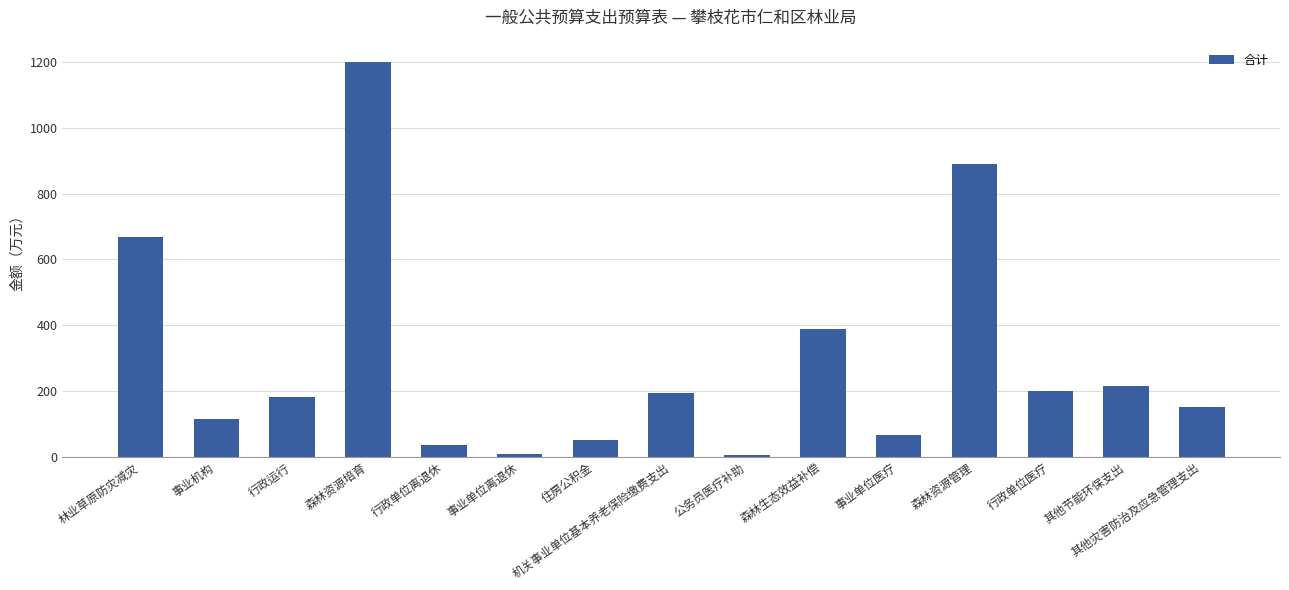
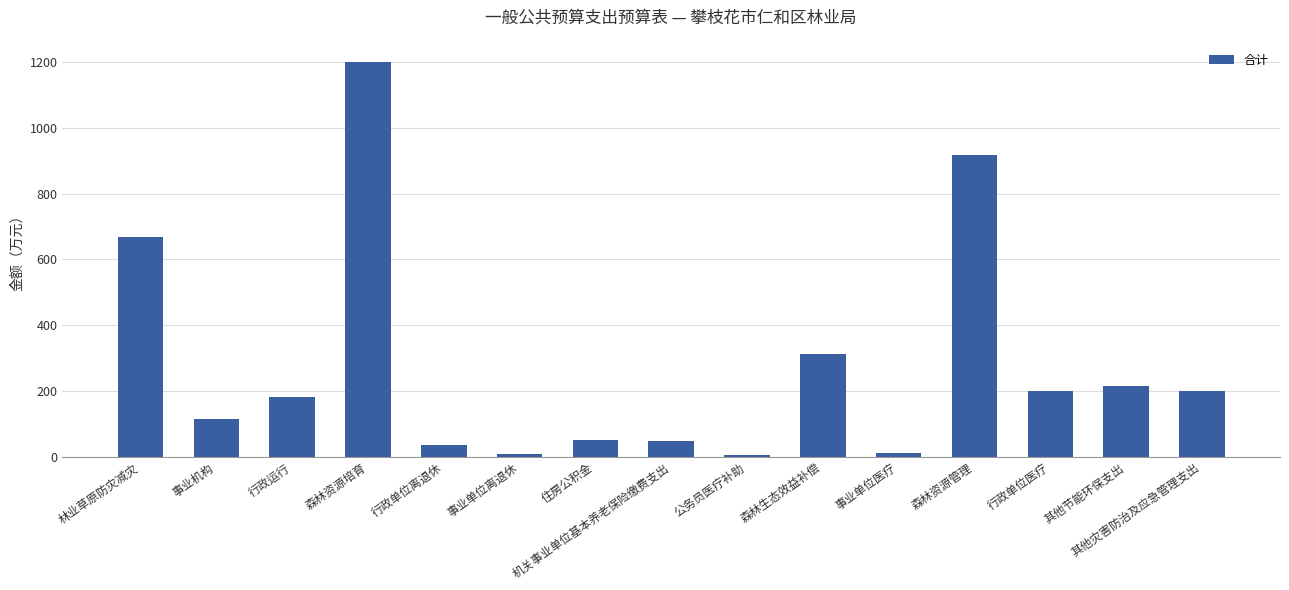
  {
    "林业草原防灾减灾": 670,
    "事业机构": 110,
    "行政运行": 180,
    "森林资源培育": 1200,
    "行政单位离退休": 40,
    "事业单位离退休": 10,
    "住房公积金": 50,
-   "机关事业单位基本养老保险缴费支出": 190,
-   "森林生态效益补偿": 390,
-   "事业单位医疗": 70,
-   "森林资源管理": 890,
+   "机关事业单位基本养老保险缴费支出": 50,
+   "森林生态效益补偿": 310,
+   "事业单位医疗": 10,
+   "森林资源管理": 920,
    "行政单位医疗": 200,
    "其他节能环保支出": 210,
-   "其他灾害防治及应急管理支出": 150
+   "其他灾害防治及应急管理支出": 200
  }
